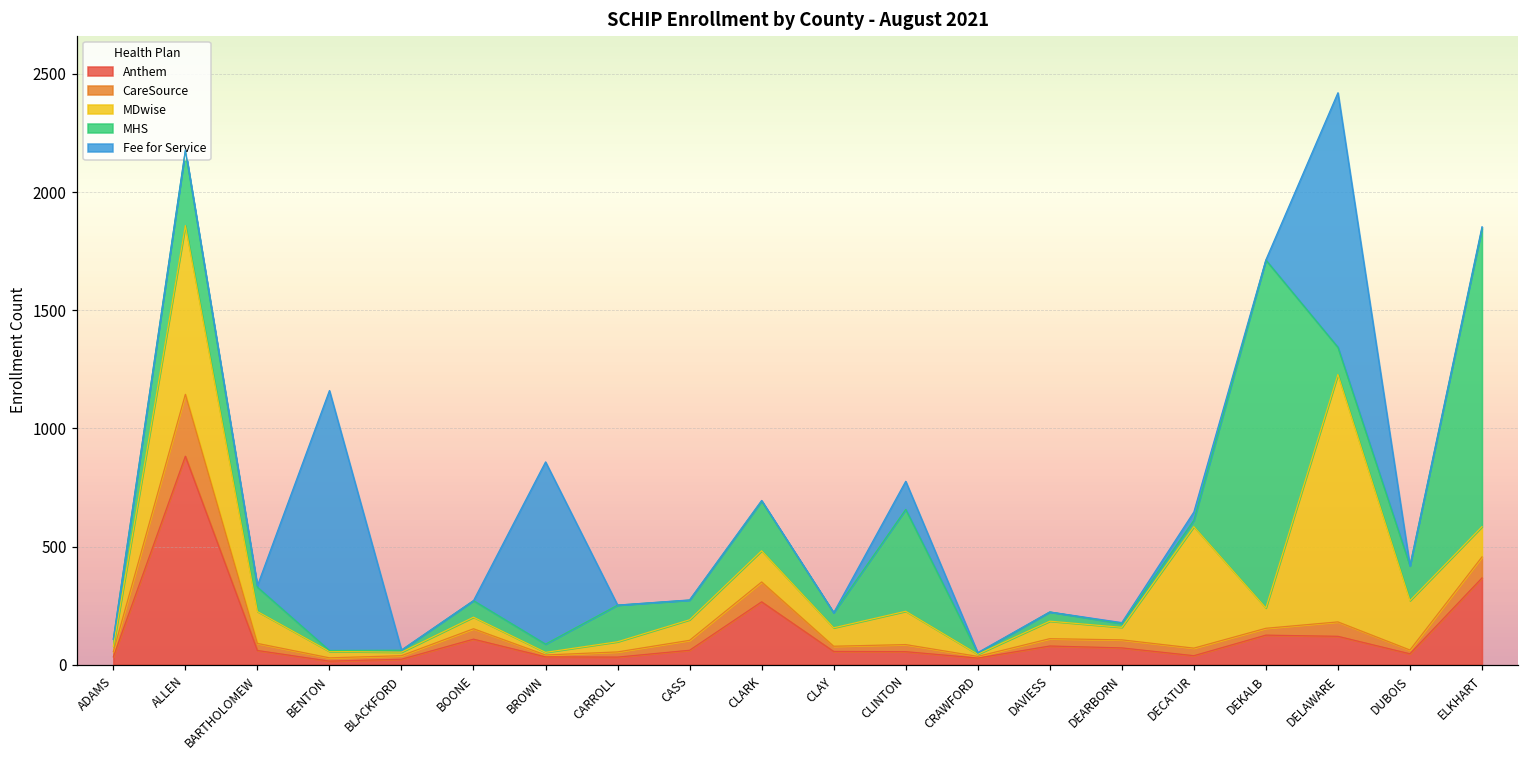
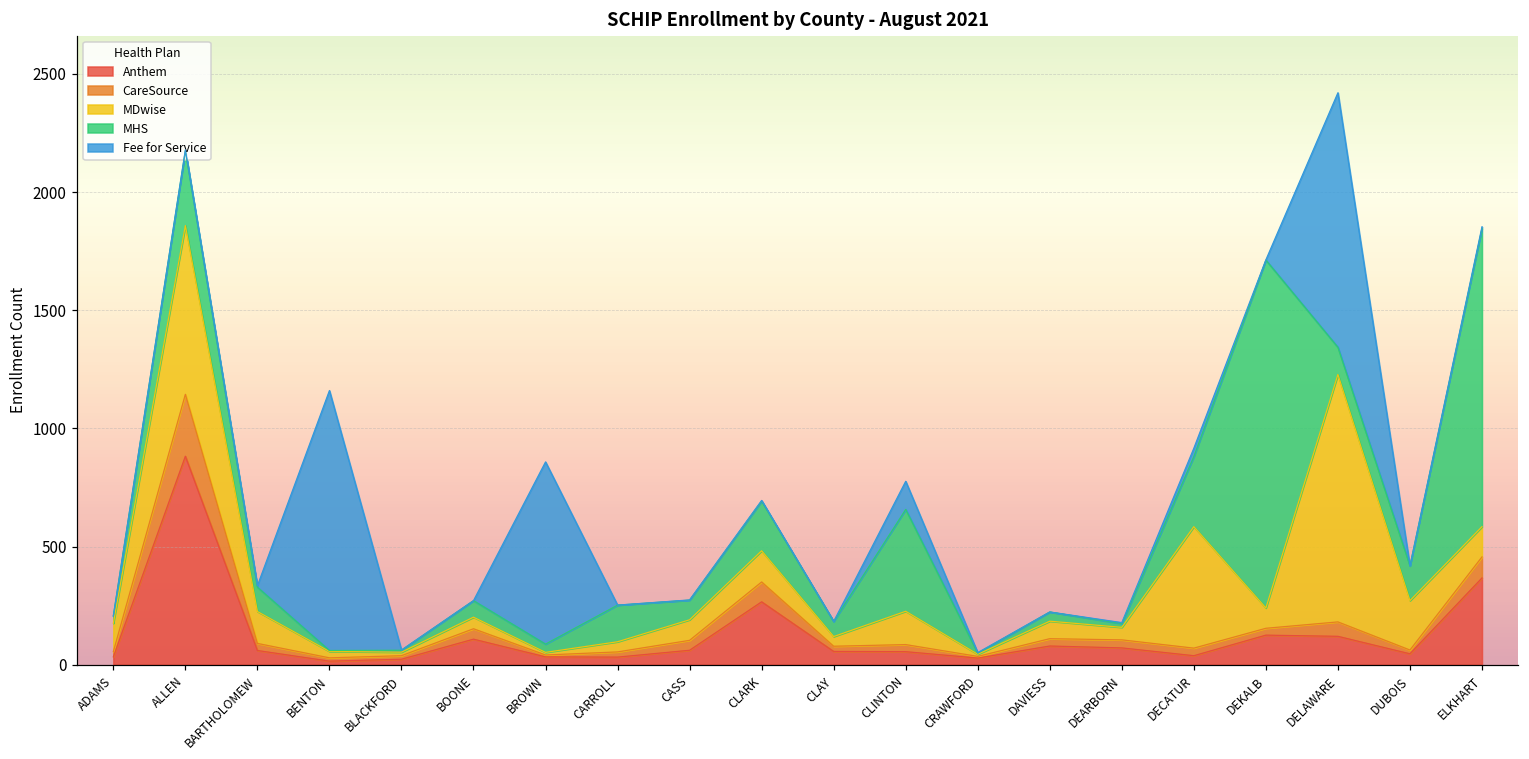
  {
    "MDwise": {
-     "ADAMS": 20,
+     "ADAMS": 120,
      "ALLEN": 710,
      "BARTHOLOMEW": 140,
      "BOONE": 50,
      "CARROLL": 40,
      "CASS": 90,
      "CLARK": 130,
-     "CLAY": 80,
+     "CLAY": 40,
      "CLINTON": 140,
      "DAVIESS": 70,
      "DEARBORN": 50,
      "DECATUR": 510,
      "DEKALB": 90,
      "DELAWARE": 1050,
      "DUBOIS": 210,
      "ELKHART": 130
    },
    "MHS": {
      "BROWN": 40,
      "CLINTON": 430,
-     "DECATUR": 30,
+     "DECATUR": 300,
      "DELAWARE": 120
    },
    "Fee for Service": {
      "BENTON": 1100,
      "BROWN": 770,
      "CLINTON": 120,
      "DECATUR": 40,
      "DELAWARE": 1080
    }
  }
